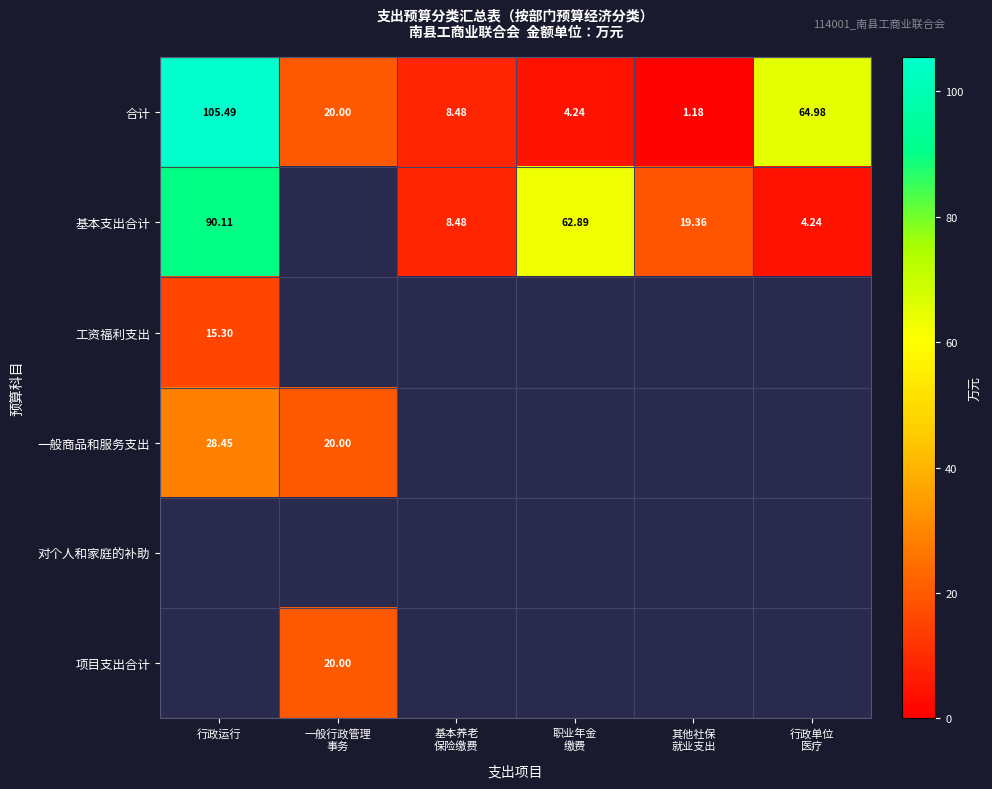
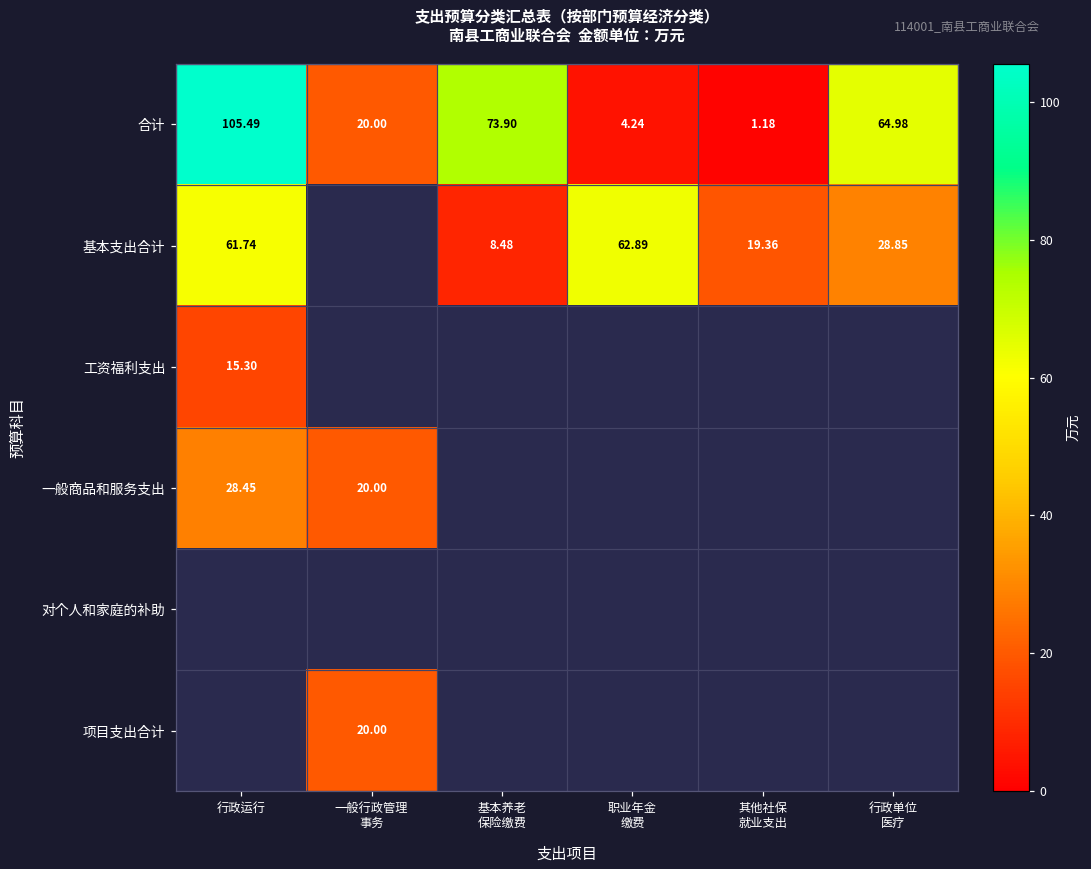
  {
    "合计": {
      "行政运行": 105.49,
      "一般行政管理 事务": 20.00,
-     "基本养老 保险缴费": 8.48,
+     "基本养老 保险缴费": 73.90,
      "职业年金 缴费": 4.24,
      "其他社保 就业支出": 1.18,
      "行政单位 医疗": 64.98
    },
    "基本支出合计": {
-     "行政运行": 90.11,
+     "行政运行": 61.74,
      "基本养老 保险缴费": 8.48,
      "职业年金 缴费": 62.89,
      "其他社保 就业支出": 19.36,
-     "行政单位 医疗": 4.24
+     "行政单位 医疗": 28.85
    },
    "工资福利支出": {
      "行政运行": 15.30
    },
    "一般商品和服务支出": {
      "行政运行": 28.45,
      "一般行政管理 事务": 20.00
    },
    "项目支出合计": {
      "一般行政管理 事务": 20.00
    }
  }
